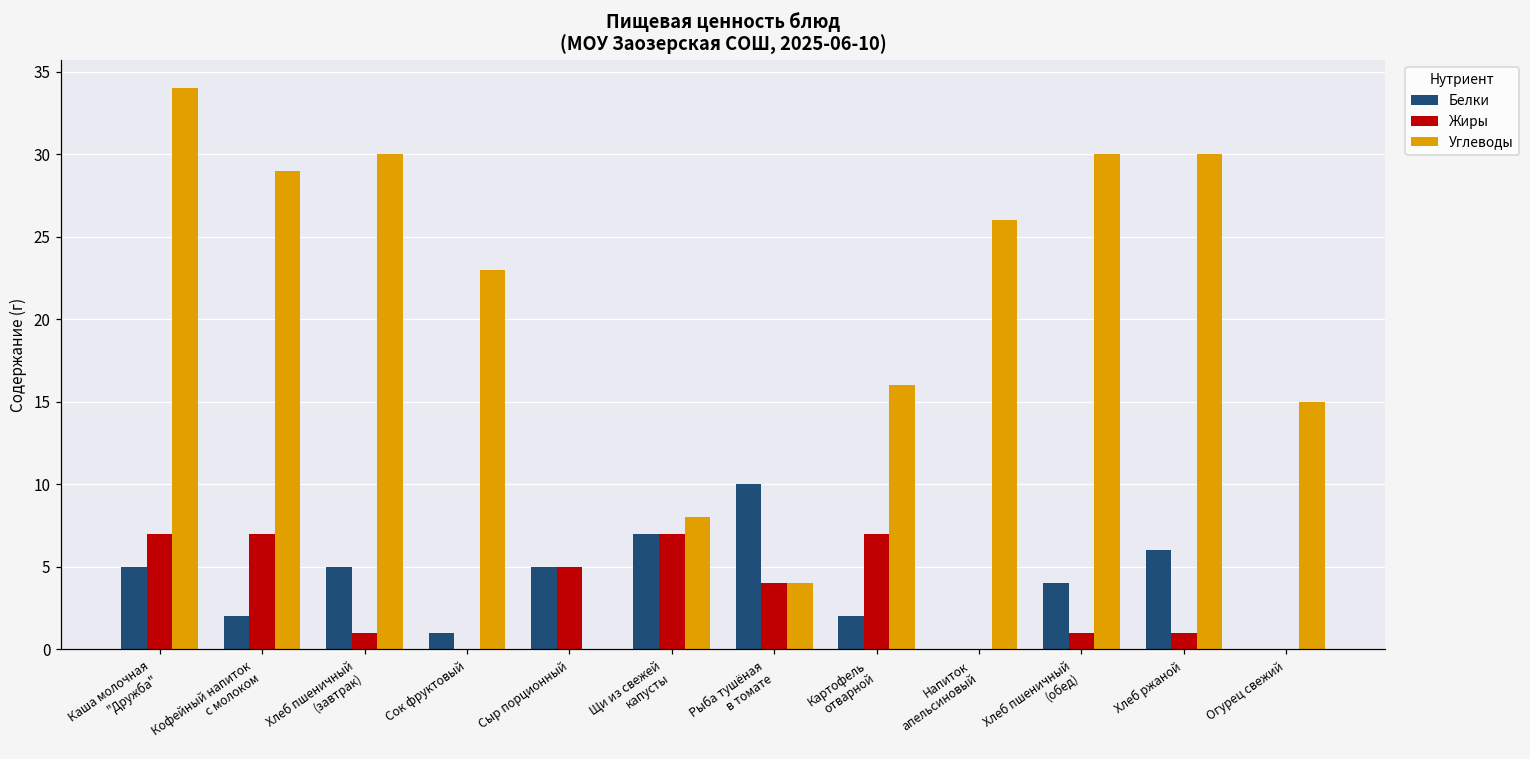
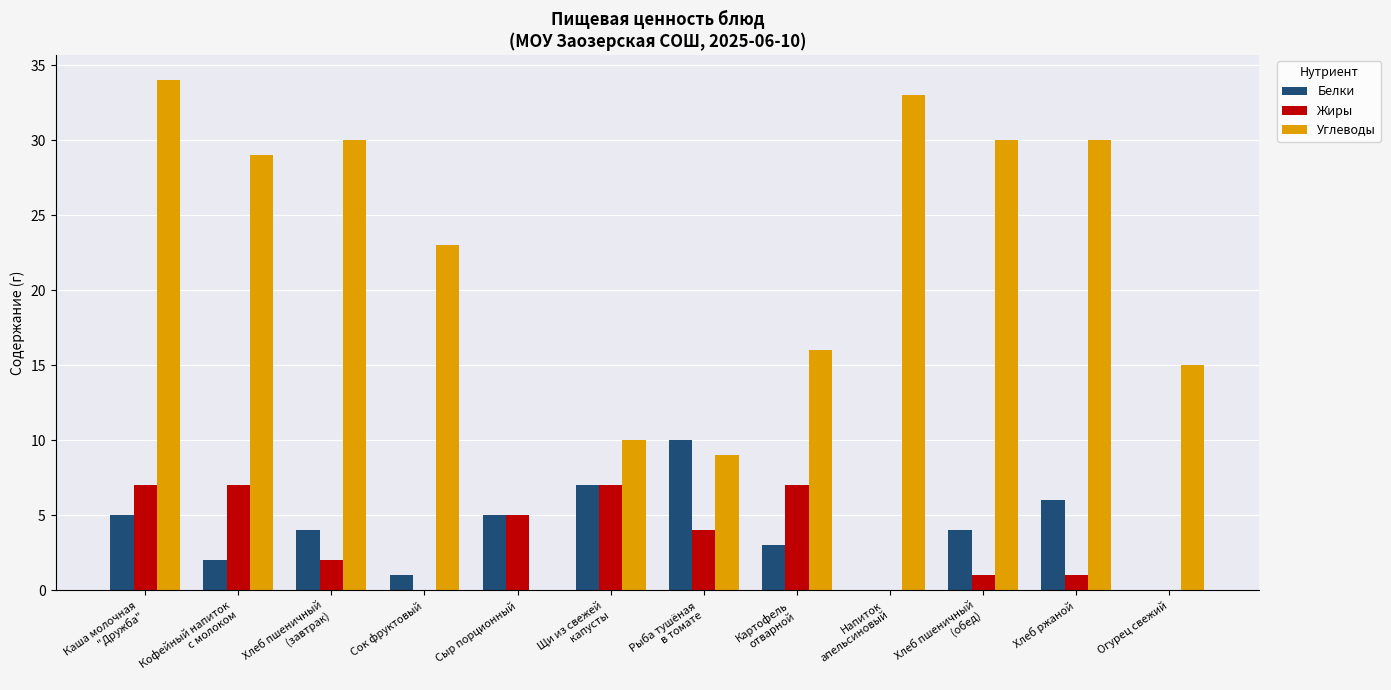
  {
    "Белки": {
      "Каша молочная \"Дружба\"": 5,
      "Кофейный напиток с молоком": 2,
-     "Хлеб пшеничный (завтрак)": 5,
+     "Хлеб пшеничный (завтрак)": 4,
      "Сок фруктовый": 1,
      "Сыр порционный": 5,
      "Щи из свежей капусты": 7,
      "Рыба тушёная в томате": 10,
-     "Картофель отварной": 2,
+     "Картофель отварной": 3,
      "Напиток апельсиновый": 0,
      "Хлеб пшеничный (обед)": 4,
      "Хлеб ржаной": 6,
      "Огурец свежий": 0
    },
    "Жиры": {
      "Каша молочная \"Дружба\"": 7,
      "Кофейный напиток с молоком": 7,
-     "Хлеб пшеничный (завтрак)": 1,
+     "Хлеб пшеничный (завтрак)": 2,
      "Сок фруктовый": 0,
      "Сыр порционный": 5,
      "Щи из свежей капусты": 7,
      "Рыба тушёная в томате": 4,
      "Картофель отварной": 7,
      "Напиток апельсиновый": 0,
      "Хлеб пшеничный (обед)": 1,
      "Хлеб ржаной": 1,
      "Огурец свежий": 0
    },
    "Углеводы": {
      "Каша молочная \"Дружба\"": 34,
      "Кофейный напиток с молоком": 29,
      "Хлеб пшеничный (завтрак)": 30,
      "Сок фруктовый": 23,
      "Сыр порционный": 0,
-     "Щи из свежей капусты": 8,
-     "Рыба тушёная в томате": 4,
+     "Щи из свежей капусты": 10,
+     "Рыба тушёная в томате": 9,
      "Картофель отварной": 16,
-     "Напиток апельсиновый": 26,
+     "Напиток апельсиновый": 33,
      "Хлеб пшеничный (обед)": 30,
      "Хлеб ржаной": 30,
      "Огурец свежий": 15
    }
  }
